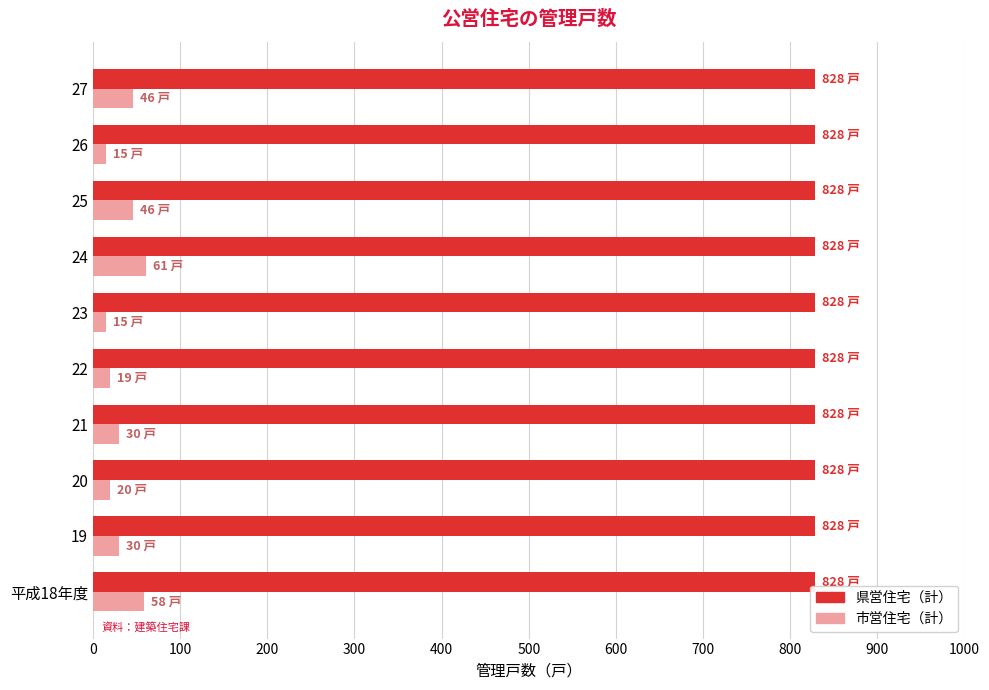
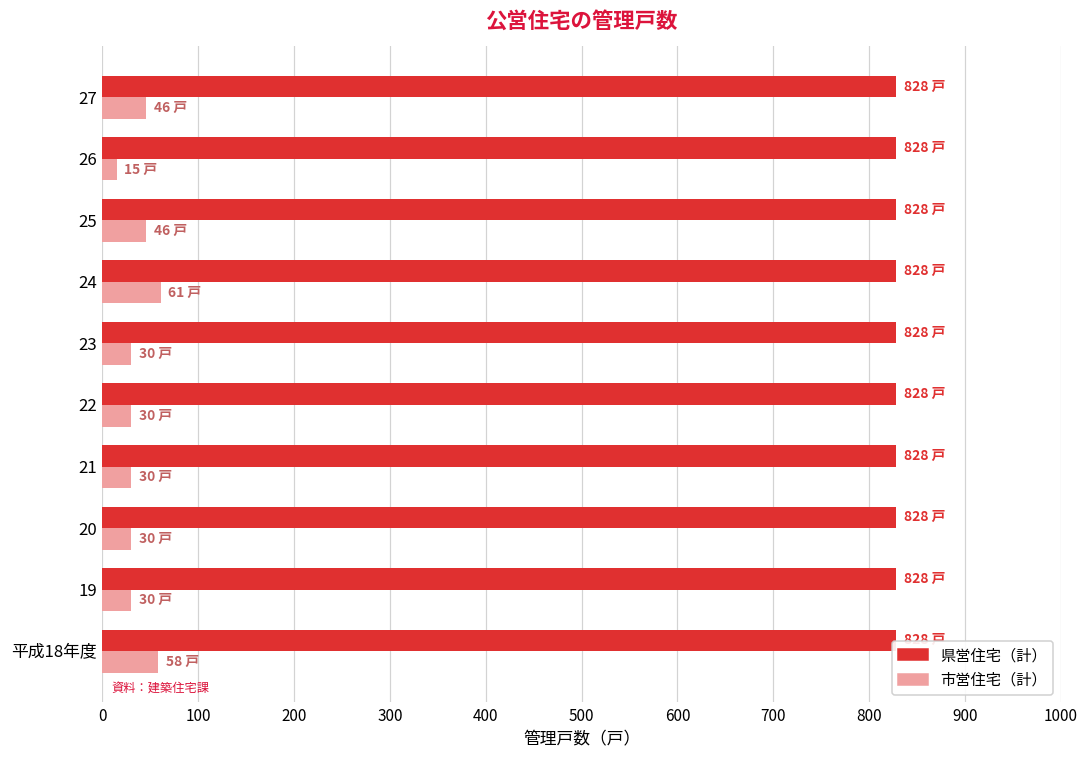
  {
    "県営住宅（計）": {
      "27": 828,
      "26": 828,
      "25": 828,
      "24": 828,
      "23": 828,
      "22": 828,
      "21": 828,
      "20": 828,
      "19": 828
    },
    "市営住宅（計）": {
      "27": 46,
      "26": 15,
      "25": 46,
      "24": 61,
-     "23": 15,
-     "22": 19,
+     "23": 30,
+     "22": 30,
      "21": 30,
-     "20": 20,
+     "20": 30,
      "19": 30,
      "平成18年度": 58
    }
  }
